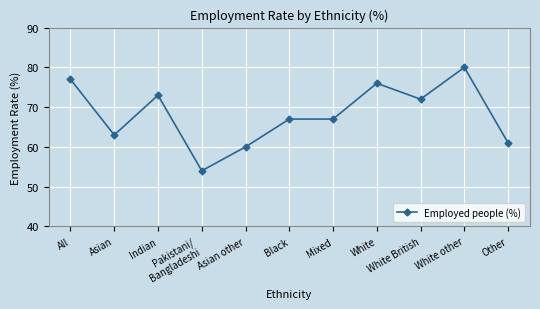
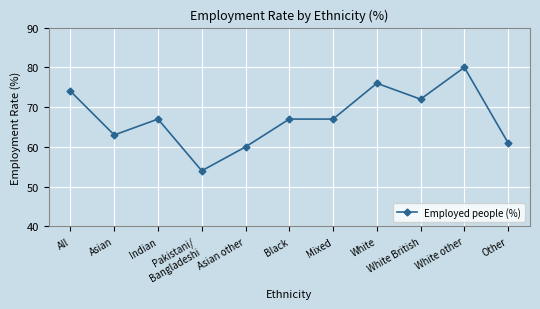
  {
-   "All": 77,
+   "All": 74,
    "Asian": 63,
-   "Indian": 73,
+   "Indian": 67,
    "Pakistani/ Bangladeshi": 54,
    "Asian other": 60,
    "Black": 67,
    "Mixed": 67,
    "White": 76,
    "White British": 72,
    "White other": 80,
    "Other": 61
  }
